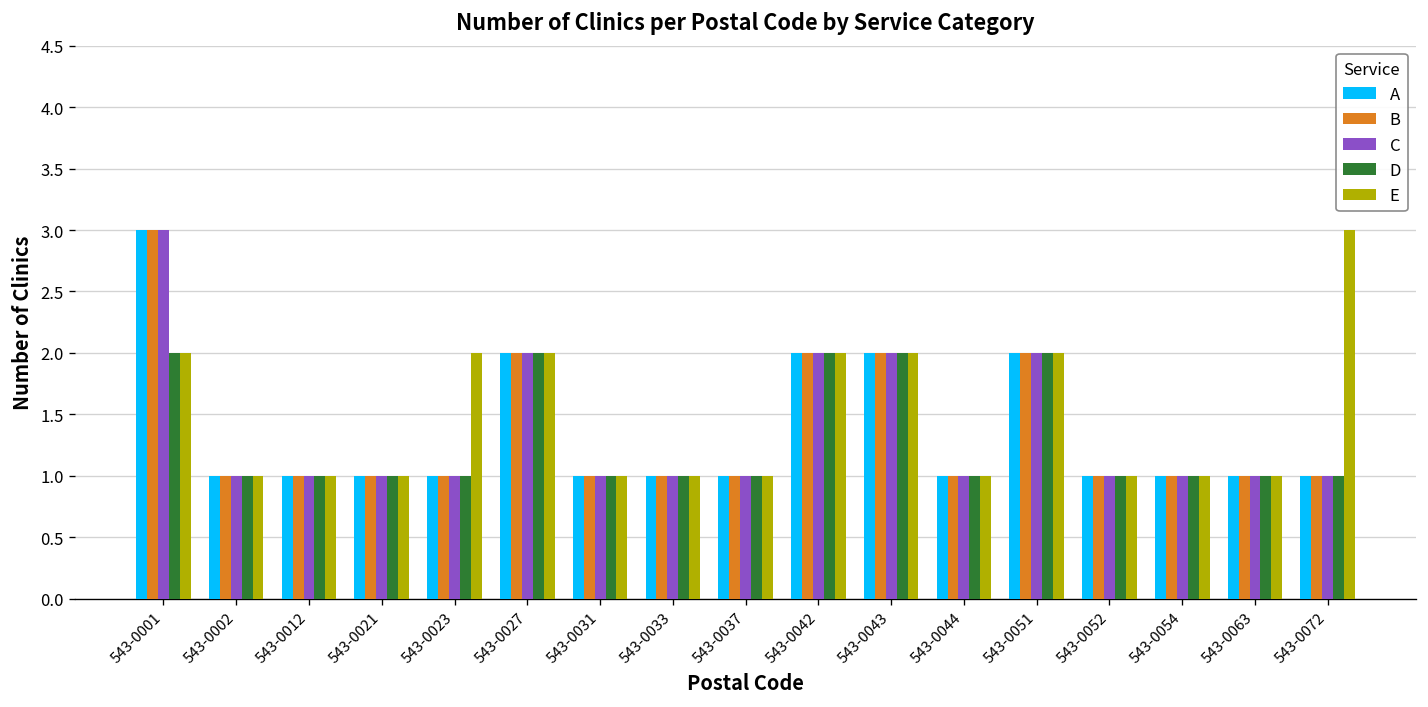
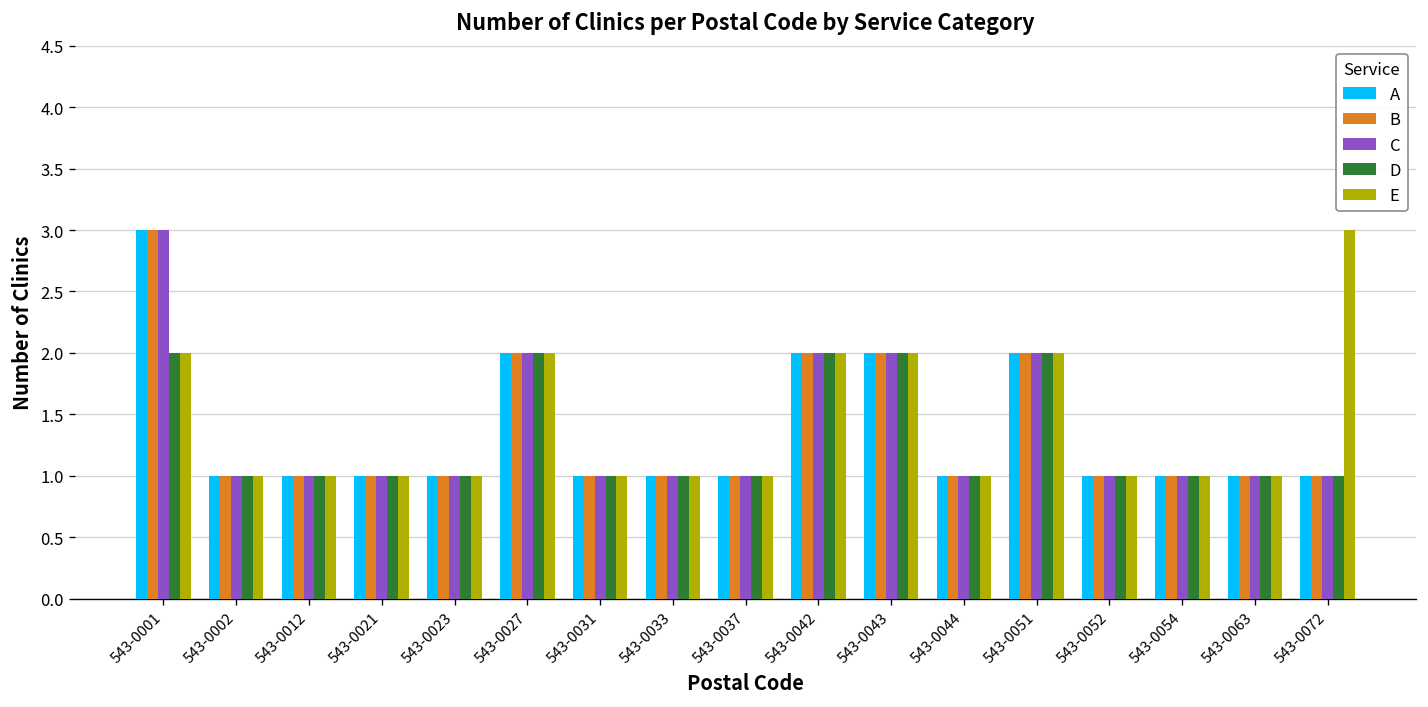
  {
    "A": {
      "543-0001": 3,
      "543-0002": 1,
      "543-0012": 1,
      "543-0021": 1,
      "543-0023": 1,
      "543-0027": 2,
      "543-0031": 1,
      "543-0033": 1,
      "543-0037": 1,
      "543-0042": 2,
      "543-0043": 2,
      "543-0044": 1,
      "543-0051": 2,
      "543-0052": 1,
      "543-0054": 1,
      "543-0063": 1,
      "543-0072": 1
    },
    "B": {
      "543-0001": 3,
      "543-0002": 1,
      "543-0012": 1,
      "543-0021": 1,
      "543-0023": 1,
      "543-0027": 2,
      "543-0031": 1,
      "543-0033": 1,
      "543-0037": 1,
      "543-0042": 2,
      "543-0043": 2,
      "543-0044": 1,
      "543-0051": 2,
      "543-0052": 1,
      "543-0054": 1,
      "543-0063": 1,
      "543-0072": 1
    },
    "C": {
      "543-0001": 3,
      "543-0002": 1,
      "543-0012": 1,
      "543-0021": 1,
      "543-0023": 1,
      "543-0027": 2,
      "543-0031": 1,
      "543-0033": 1,
      "543-0037": 1,
      "543-0042": 2,
      "543-0043": 2,
      "543-0044": 1,
      "543-0051": 2,
      "543-0052": 1,
      "543-0054": 1,
      "543-0063": 1,
      "543-0072": 1
    },
    "D": {
      "543-0001": 2,
      "543-0002": 1,
      "543-0012": 1,
      "543-0021": 1,
      "543-0023": 1,
      "543-0027": 2,
      "543-0031": 1,
      "543-0033": 1,
      "543-0037": 1,
      "543-0042": 2,
      "543-0043": 2,
      "543-0044": 1,
      "543-0051": 2,
      "543-0052": 1,
      "543-0054": 1,
      "543-0063": 1,
      "543-0072": 1
    },
    "E": {
      "543-0001": 2,
      "543-0002": 1,
      "543-0012": 1,
      "543-0021": 1,
-     "543-0023": 2,
+     "543-0023": 1,
      "543-0027": 2,
      "543-0031": 1,
      "543-0033": 1,
      "543-0037": 1,
      "543-0042": 2,
      "543-0043": 2,
      "543-0044": 1,
      "543-0051": 2,
      "543-0052": 1,
      "543-0054": 1,
      "543-0063": 1,
      "543-0072": 3
    }
  }
